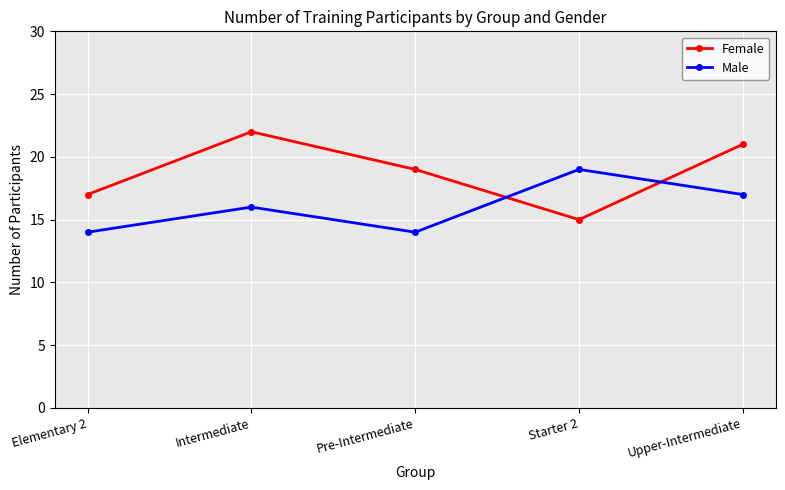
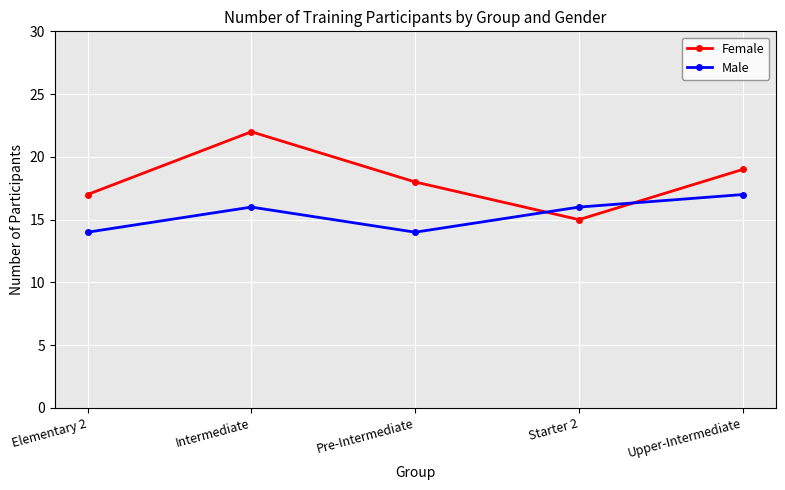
  {
    "Female": {
      "Elementary 2": 17,
      "Intermediate": 22,
-     "Pre-Intermediate": 19,
+     "Pre-Intermediate": 18,
      "Starter 2": 15,
-     "Upper-Intermediate": 21
+     "Upper-Intermediate": 19
    },
    "Male": {
      "Elementary 2": 14,
      "Intermediate": 16,
      "Pre-Intermediate": 14,
-     "Starter 2": 19,
+     "Starter 2": 16,
      "Upper-Intermediate": 17
    }
  }
